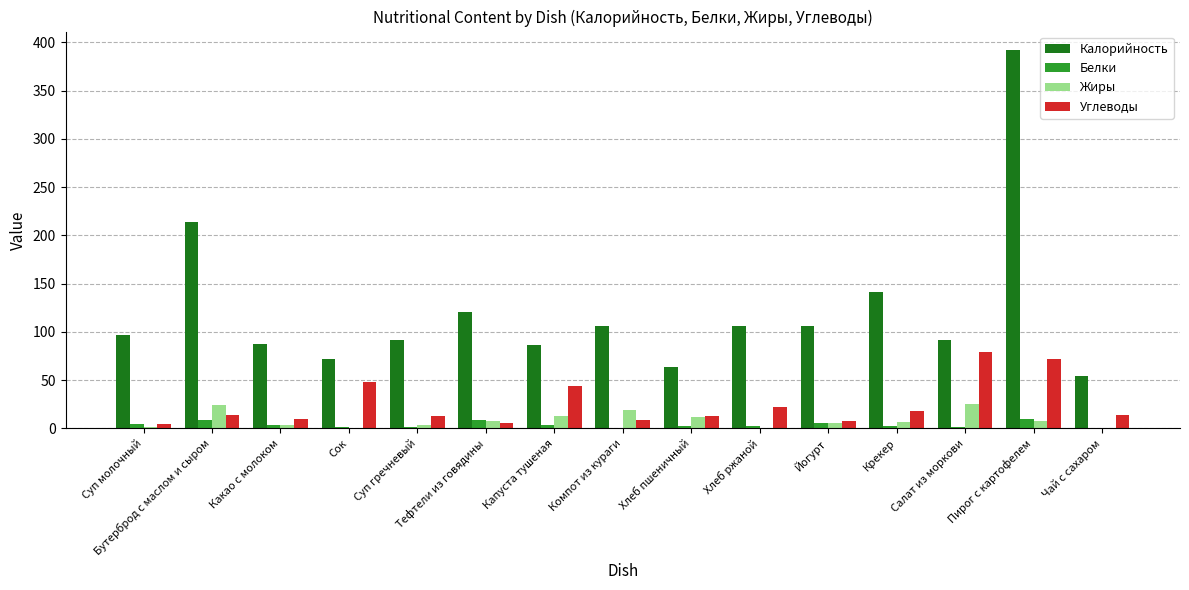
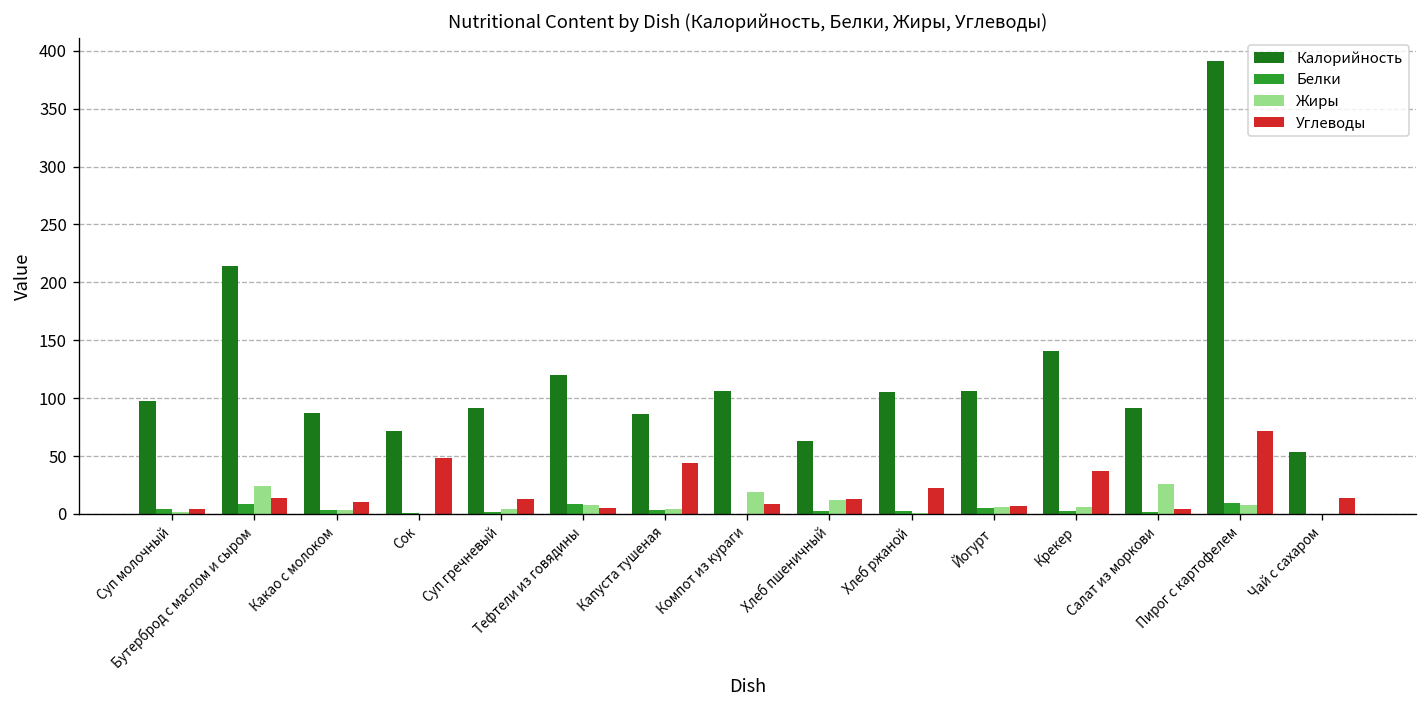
  {
    "Жиры": {
      "Бутерброд с маслом и сыром": 20,
      "Какао с молоком": 0,
      "Сок": 0,
      "Суп гречневый": 0,
      "Тефтели из говядины": 10,
-     "Капуста тушеная": 10,
+     "Капуста тушеная": 0,
      "Компот из кураги": 20,
      "Хлеб пшеничный": 10,
      "Йогурт": 10,
      "Крекер": 10,
      "Салат из моркови": 30,
      "Пирог с картофелем": 10,
      "Чай с сахаром": 0
    },
    "Углеводы": {
      "Суп молочный": 0,
      "Бутерброд с маслом и сыром": 10,
      "Какао с молоком": 10,
      "Сок": 50,
      "Суп гречневый": 10,
      "Тефтели из говядины": 10,
      "Капуста тушеная": 40,
      "Компот из кураги": 10,
      "Хлеб пшеничный": 10,
      "Хлеб ржаной": 20,
      "Йогурт": 10,
-     "Крекер": 20,
-     "Салат из моркови": 80,
+     "Крекер": 40,
+     "Салат из моркови": 0,
      "Пирог с картофелем": 70,
      "Чай с сахаром": 10
    }
  }
